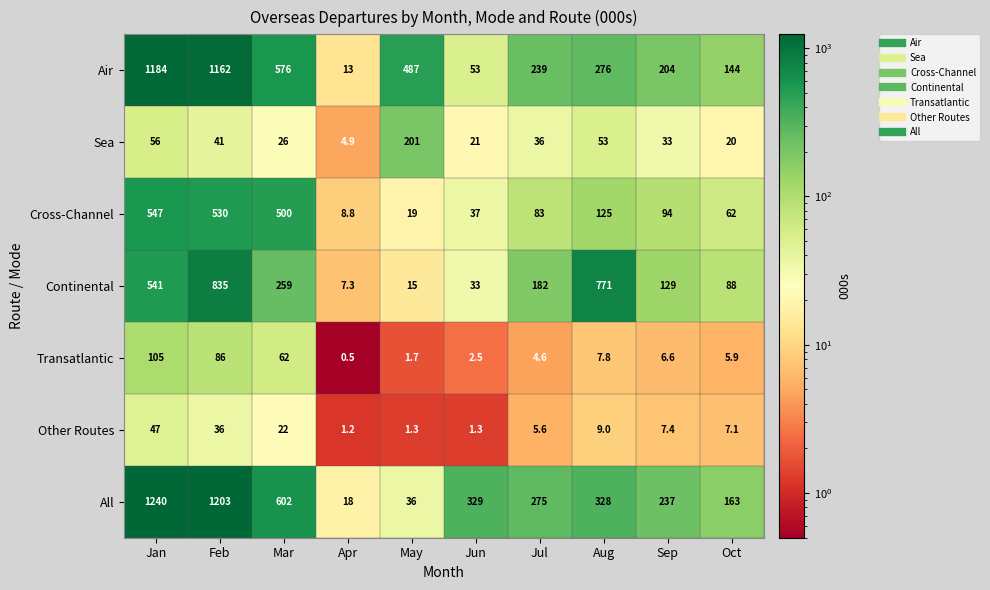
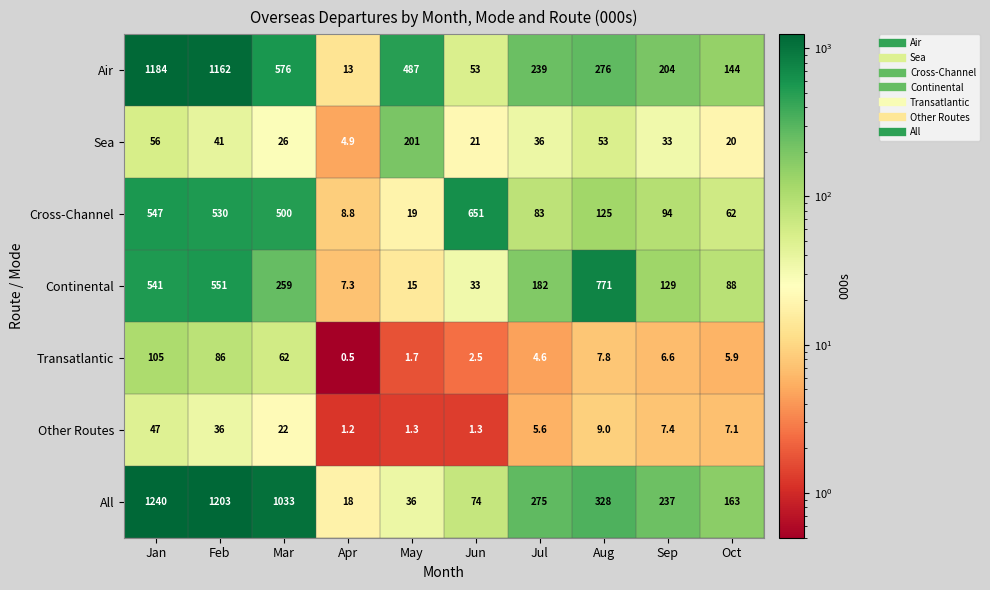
  {
    "Air": {
      "Jan": 1184,
      "Feb": 1162,
      "Mar": 576,
      "Apr": 13,
      "May": 487,
      "Jun": 53,
      "Jul": 239,
      "Aug": 276,
      "Sep": 204,
      "Oct": 144
    },
    "Sea": {
      "Jan": 56,
      "Feb": 41,
      "Mar": 26,
      "Apr": 4.9,
      "May": 201,
      "Jun": 21,
      "Jul": 36,
      "Aug": 53,
      "Sep": 33,
      "Oct": 20
    },
    "Cross-Channel": {
      "Jan": 547,
      "Feb": 530,
      "Mar": 500,
      "Apr": 8.8,
      "May": 19,
-     "Jun": 37,
+     "Jun": 651,
      "Jul": 83,
      "Aug": 125,
      "Sep": 94,
      "Oct": 62
    },
    "Continental": {
      "Jan": 541,
-     "Feb": 835,
+     "Feb": 551,
      "Mar": 259,
      "Apr": 7.3,
      "May": 15,
      "Jun": 33,
      "Jul": 182,
      "Aug": 771,
      "Sep": 129,
      "Oct": 88
    },
    "Transatlantic": {
      "Jan": 105,
      "Feb": 86,
      "Mar": 62,
      "Apr": 0.5,
      "May": 1.7,
      "Jun": 2.5,
      "Jul": 4.6,
      "Aug": 7.8,
      "Sep": 6.6,
      "Oct": 5.9
    },
    "Other Routes": {
      "Jan": 47,
      "Feb": 36,
      "Mar": 22,
      "Apr": 1.2,
      "May": 1.3,
      "Jun": 1.3,
      "Jul": 5.6,
      "Aug": 9.0,
      "Sep": 7.4,
      "Oct": 7.1
    },
    "All": {
      "Jan": 1240,
      "Feb": 1203,
-     "Mar": 602,
+     "Mar": 1033,
      "Apr": 18,
      "May": 36,
-     "Jun": 329,
+     "Jun": 74,
      "Jul": 275,
      "Aug": 328,
      "Sep": 237,
      "Oct": 163
    }
  }
